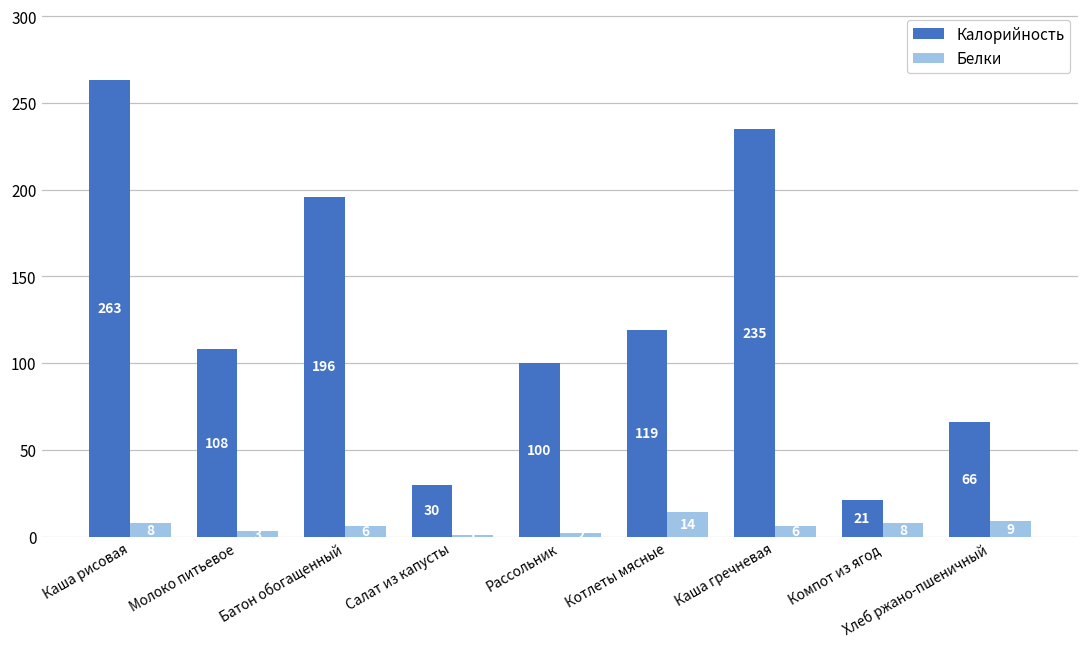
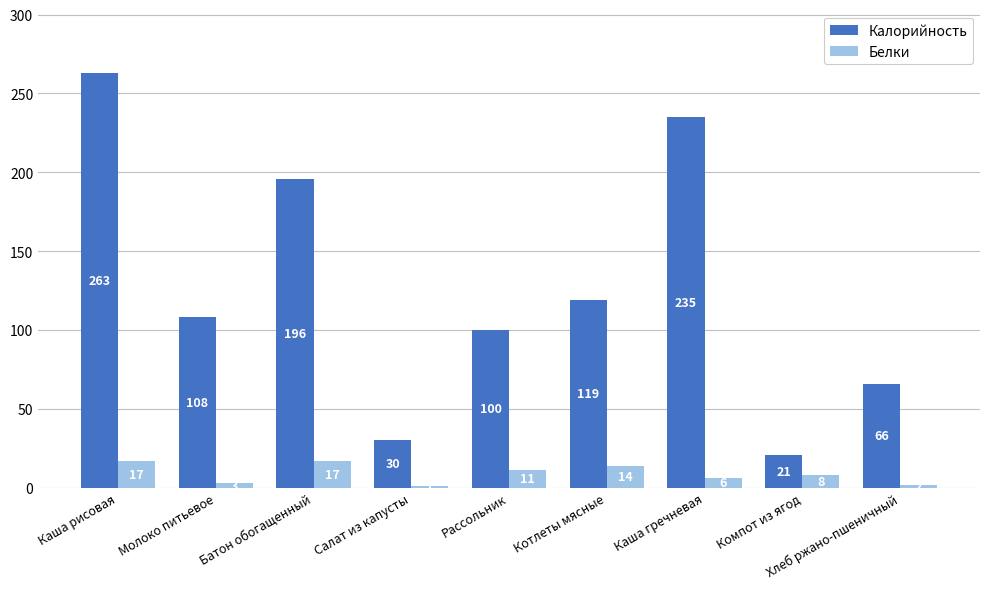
  {
    "Калорийность": {
      "Каша рисовая": 263,
      "Молоко питьевое": 108,
      "Батон обогащенный": 196,
      "Салат из капусты": 30,
      "Рассольник": 100,
      "Котлеты мясные": 119,
      "Каша гречневая": 235,
      "Компот из ягод": 21,
      "Хлеб ржано-пшеничный": 66
    },
    "Белки": {
-     "Каша рисовая": 8,
-     "Батон обогащенный": 6,
-     "Рассольник": 2,
+     "Каша рисовая": 17,
+     "Батон обогащенный": 17,
+     "Рассольник": 11,
      "Котлеты мясные": 14,
      "Компот из ягод": 8,
-     "Хлеб ржано-пшеничный": 9
+     "Хлеб ржано-пшеничный": 2
    }
  }
